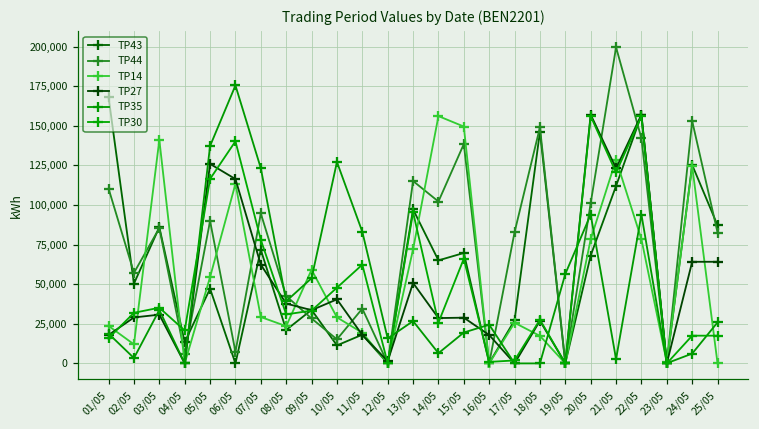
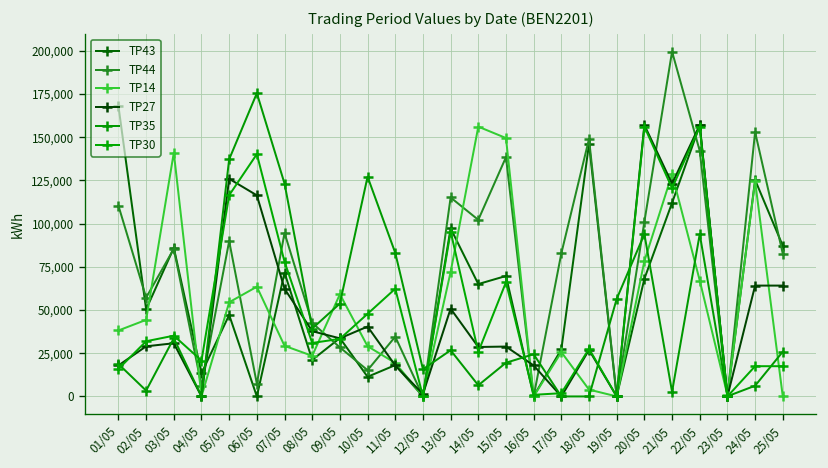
  {
    "TP14": {
-     "01/05": "24,000",
-     "02/05": "12,000",
+     "01/05": "38,000",
+     "02/05": "44,000",
      "03/05": "141,000",
      "05/05": "55,000",
-     "06/05": "113,000",
+     "06/05": "64,000",
      "07/05": "29,000",
      "08/05": "24,000",
      "09/05": "59,000",
      "10/05": "29,000",
      "13/05": "72,000",
      "14/05": "156,000",
      "15/05": "150,000",
-     "18/05": "17,000",
+     "18/05": "4,000",
      "20/05": "78,000",
      "21/05": "129,000",
-     "22/05": "78,000",
+     "22/05": "67,000",
      "25/05": "0"
    }
  }
